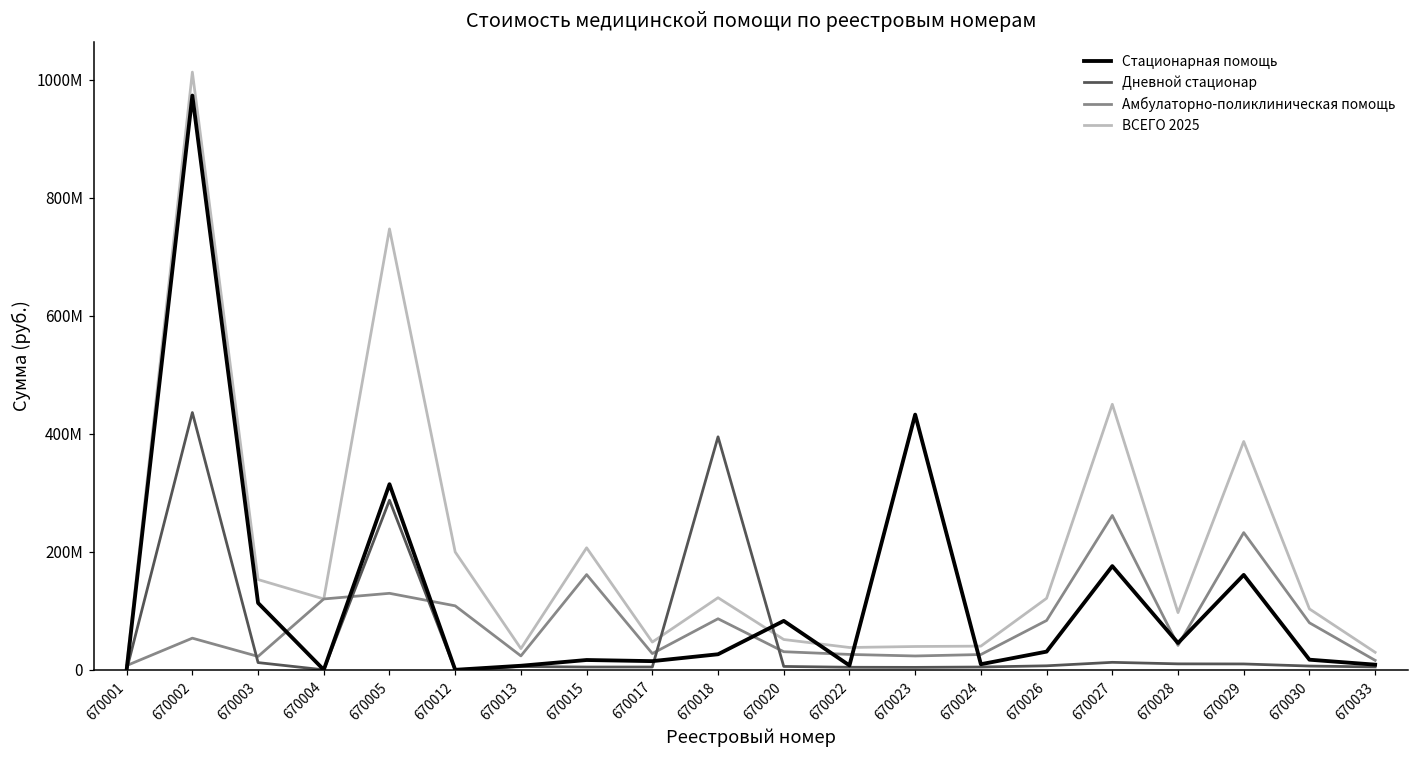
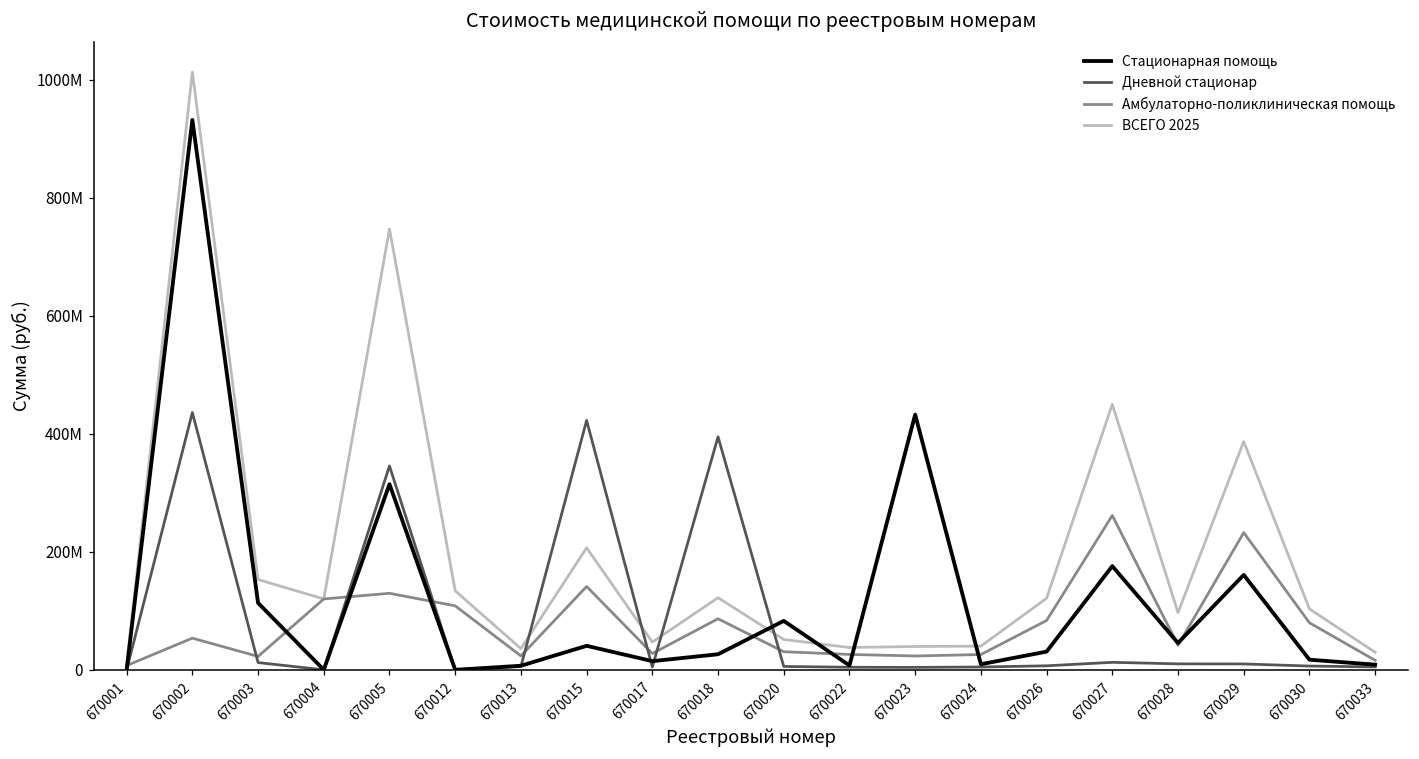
  {
    "Стационарная помощь": {
-     "670002": 970000000,
+     "670002": 930000000,
      "670003": 110000000,
      "670005": 310000000,
-     "670015": 20000000,
+     "670015": 40000000,
      "670017": 10000000,
      "670018": 30000000,
      "670020": 80000000,
      "670023": 430000000,
      "670024": 10000000,
      "670026": 30000000,
      "670027": 180000000,
      "670029": 160000000,
      "670030": 20000000
    },
    "Дневной стационар": {
      "670002": 440000000,
      "670003": 10000000,
-     "670005": 290000000,
-     "670015": 0,
+     "670005": 350000000,
+     "670015": 420000000,
      "670017": 0,
      "670018": 390000000,
      "670020": 10000000,
      "670023": 0,
      "670024": 0,
      "670026": 10000000,
      "670027": 10000000,
      "670028": 10000000,
      "670029": 10000000,
      "670030": 10000000
    },
    "Амбулаторно-поликлиническая помощь": {
      "670002": 50000000,
      "670003": 20000000,
      "670005": 130000000,
      "670012": 110000000,
      "670013": 20000000,
-     "670015": 160000000,
+     "670015": 140000000,
      "670017": 30000000,
      "670018": 90000000,
      "670020": 30000000,
      "670022": 30000000,
      "670023": 20000000,
      "670024": 30000000,
      "670026": 80000000,
      "670027": 260000000,
      "670029": 230000000,
      "670030": 80000000,
      "670033": 20000000
    },
    "ВСЕГО 2025": {
      "670002": 1010000000,
      "670003": 150000000,
      "670005": 750000000,
-     "670012": 200000000,
+     "670012": 130000000,
      "670013": 40000000,
      "670015": 210000000,
      "670017": 50000000,
      "670018": 120000000,
      "670020": 50000000,
      "670022": 40000000,
      "670023": 40000000,
      "670024": 40000000,
      "670026": 120000000,
      "670027": 450000000,
      "670028": 100000000,
      "670029": 390000000,
      "670030": 100000000,
      "670033": 30000000
    }
  }
